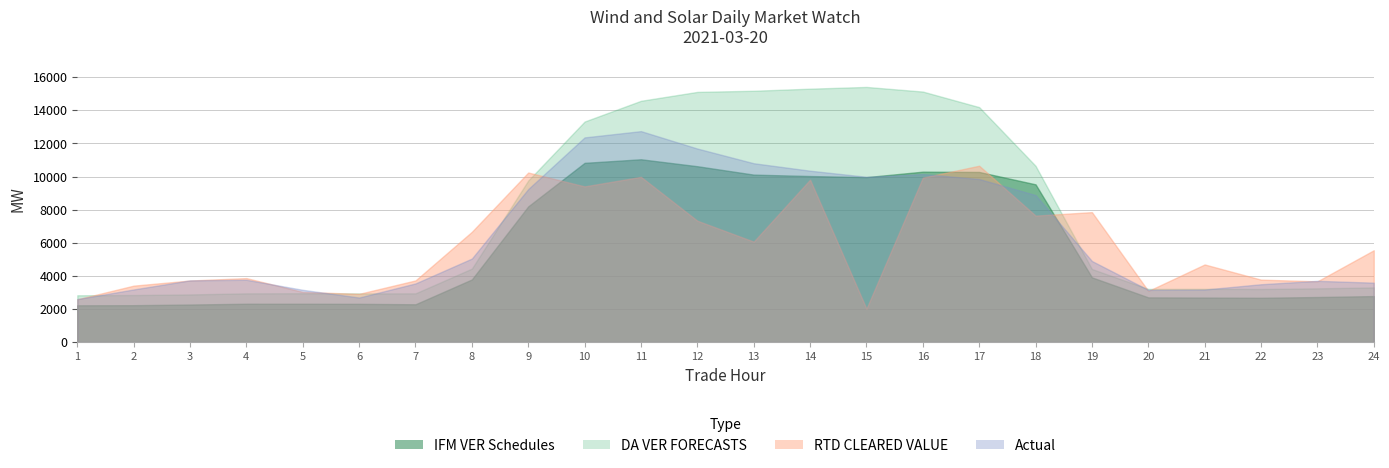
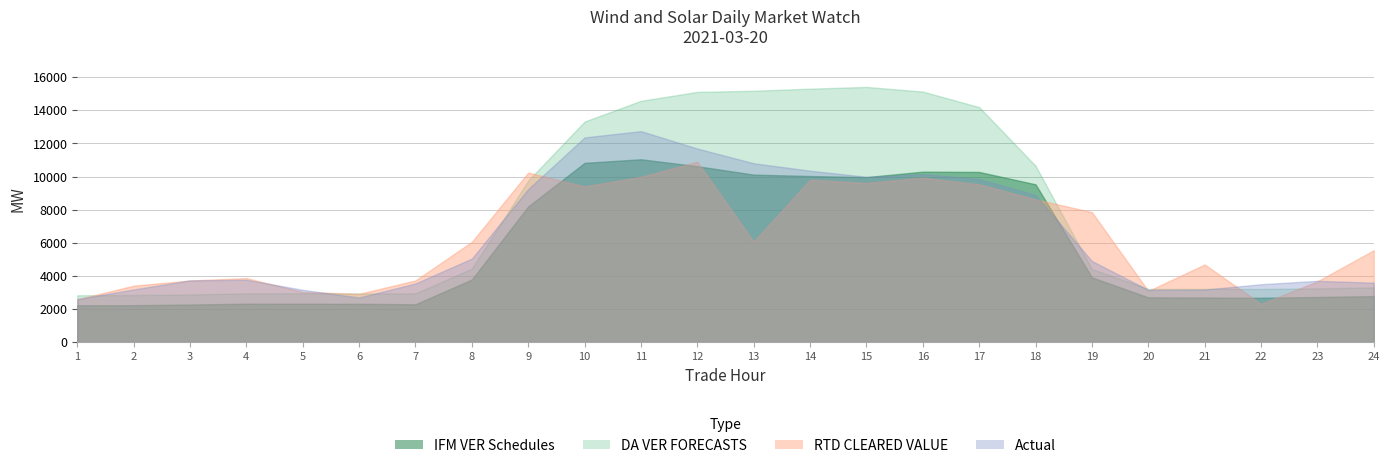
  {
    "RTD CLEARED VALUE": {
      "2": 3400,
      "7": 3700,
-     "8": 6700,
+     "8": 6100,
      "9": 10200,
      "10": 9400,
      "11": 10000,
-     "12": 7300,
+     "12": 10900,
      "13": 6100,
      "14": 9800,
-     "15": 2000,
+     "15": 9600,
      "16": 9900,
-     "17": 10700,
-     "18": 7600,
+     "17": 9500,
+     "18": 8600,
      "19": 7800,
      "21": 4700,
-     "22": 3800,
+     "22": 2300,
      "24": 5500
    }
  }
